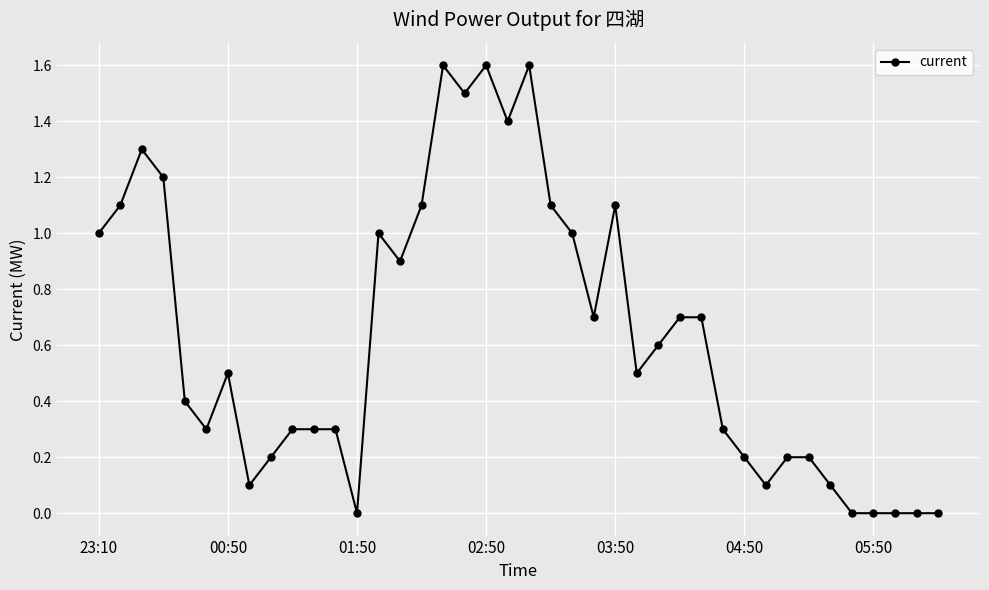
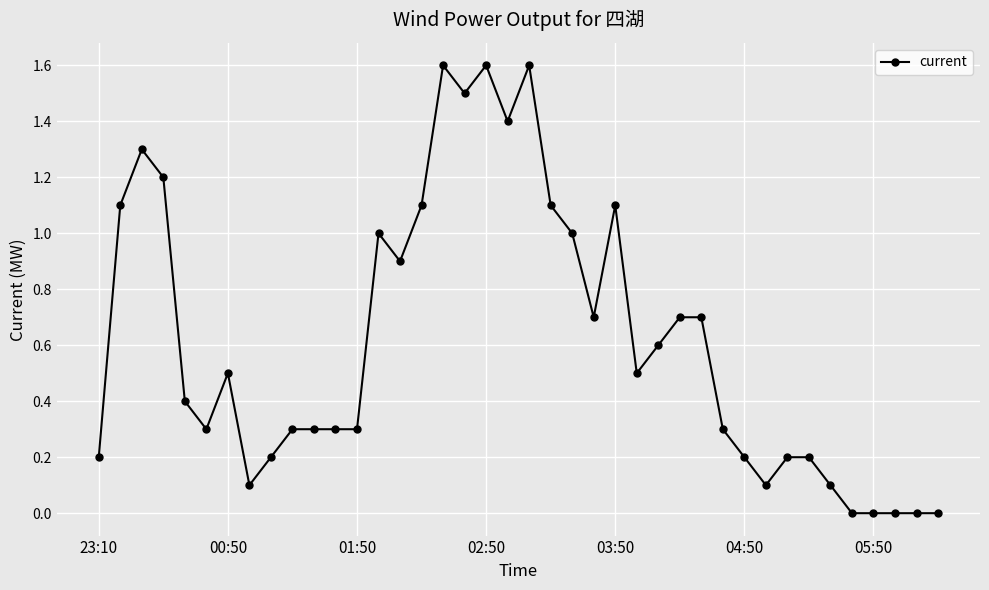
  {
-   "23:10": 1.0,
+   "23:10": 0.2,
    "00:50": 0.5,
-   "01:50": 0.0,
+   "01:50": 0.3,
    "02:50": 1.6,
    "03:50": 1.1,
    "04:50": 0.2,
    "05:50": 0.0
  }
